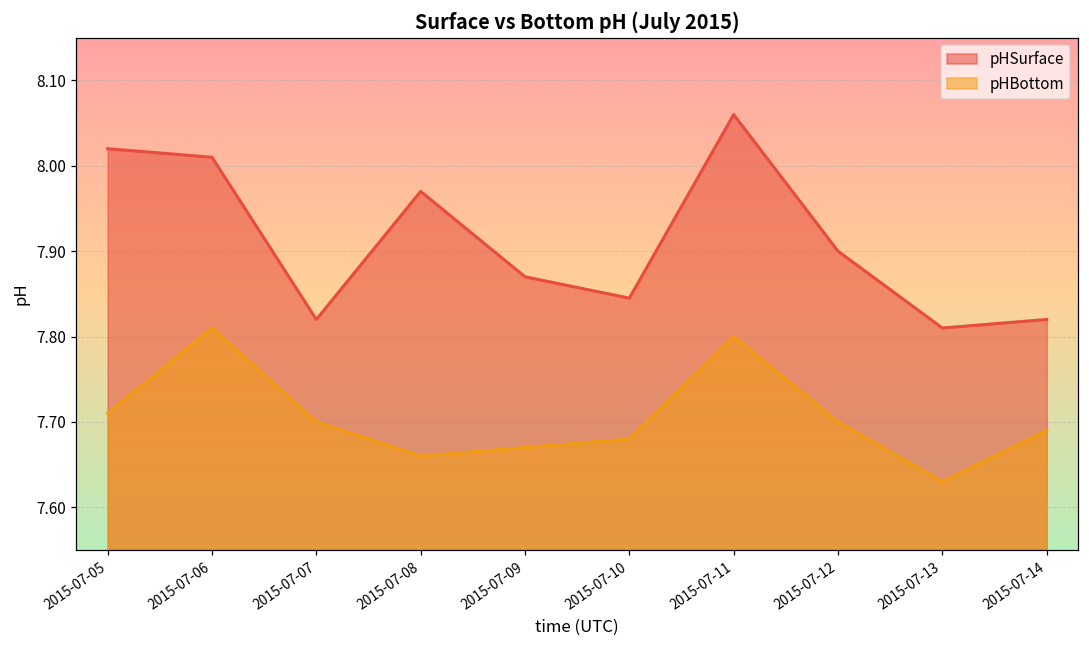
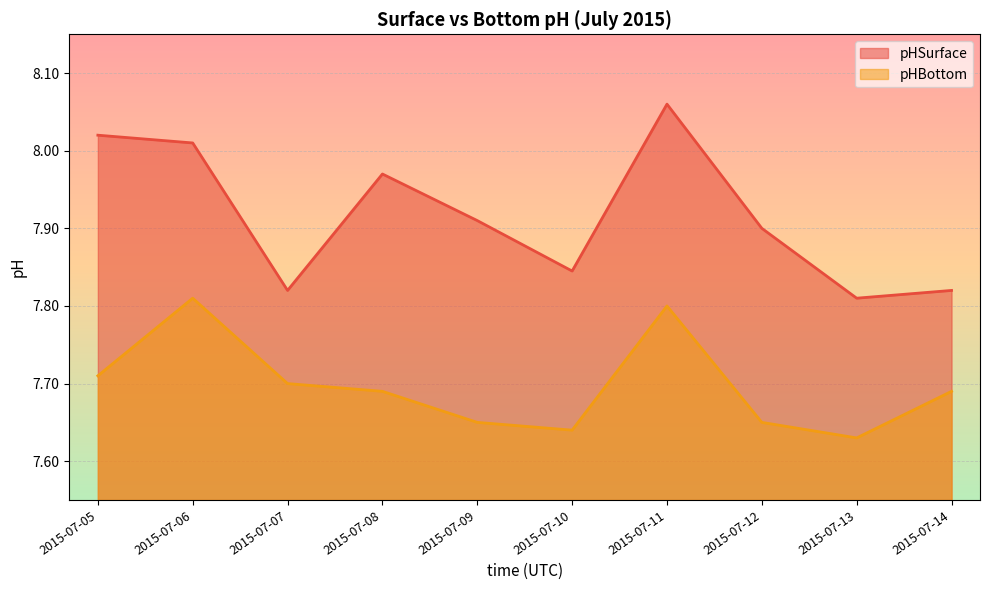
  {
    "pHSurface": {
      "2015-07-05": 8.02,
      "2015-07-06": 8.01,
      "2015-07-07": 7.82,
      "2015-07-08": 7.97,
-     "2015-07-09": 7.87,
+     "2015-07-09": 7.91,
      "2015-07-10": 7.85,
      "2015-07-11": 8.06,
      "2015-07-12": 7.90,
      "2015-07-13": 7.81,
      "2015-07-14": 7.82
    },
    "pHBottom": {
      "2015-07-05": 7.71,
      "2015-07-06": 7.81,
      "2015-07-07": 7.70,
-     "2015-07-08": 7.66,
-     "2015-07-09": 7.67,
-     "2015-07-10": 7.68,
+     "2015-07-08": 7.69,
+     "2015-07-09": 7.65,
+     "2015-07-10": 7.64,
      "2015-07-11": 7.80,
-     "2015-07-12": 7.70,
+     "2015-07-12": 7.65,
      "2015-07-13": 7.63,
      "2015-07-14": 7.69
    }
  }
